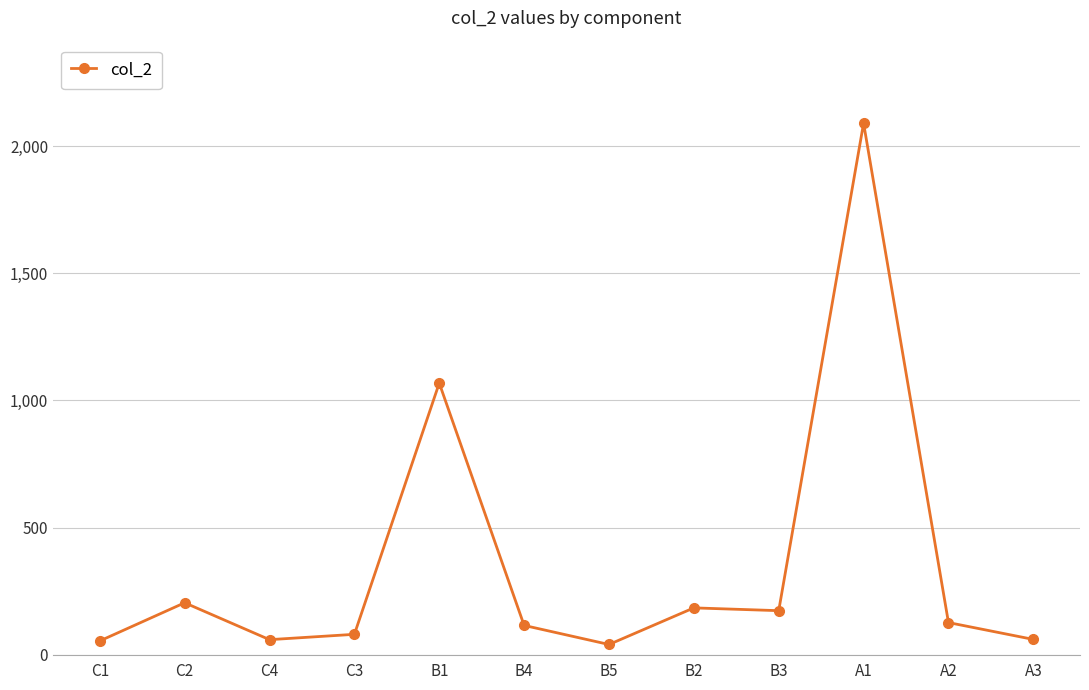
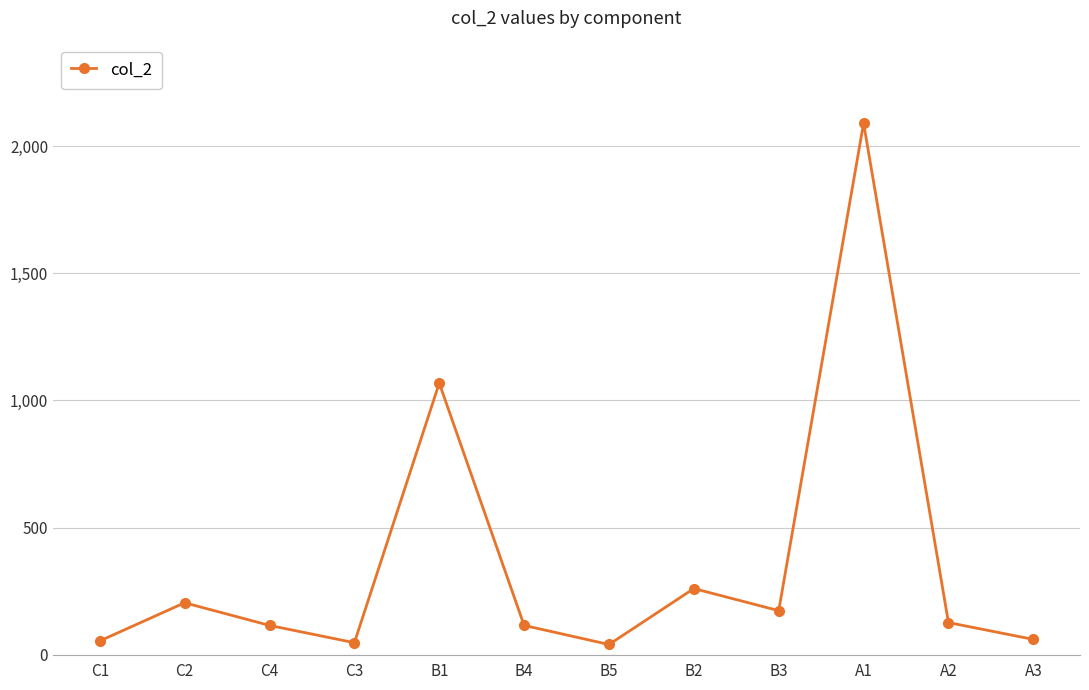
  {
    "C1": "50",
    "C2": "200",
-   "C4": "60",
-   "C3": "80",
+   "C4": "120",
+   "C3": "50",
    "B1": "1,070",
    "B4": "120",
    "B5": "40",
-   "B2": "180",
+   "B2": "260",
    "B3": "170",
    "A1": "2,090",
    "A2": "130",
    "A3": "60"
  }
